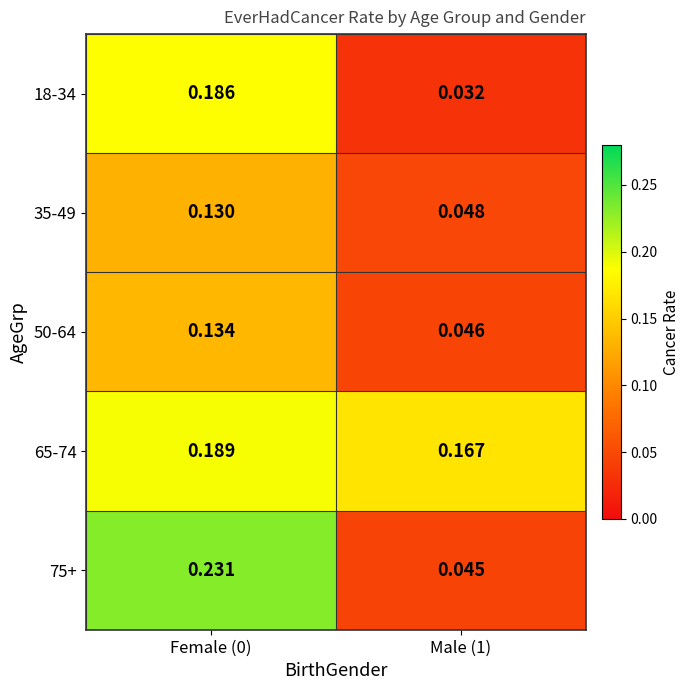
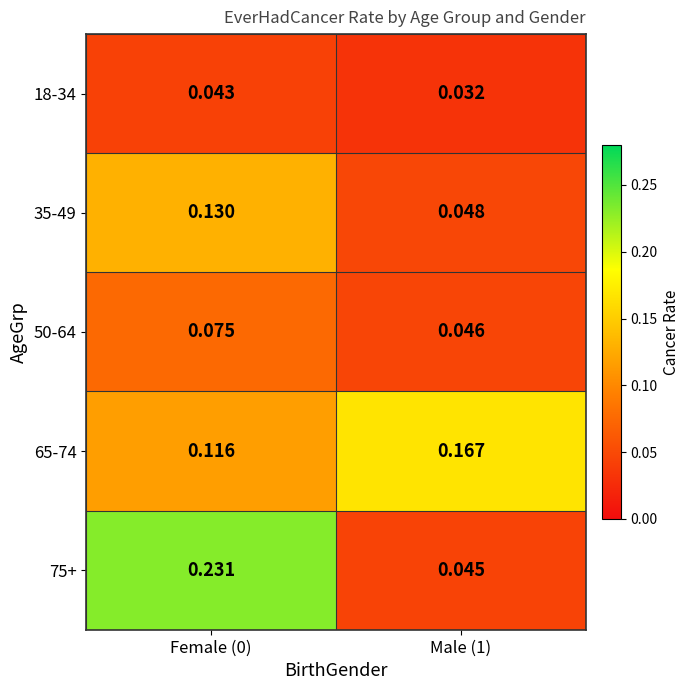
  {
    "18-34": {
-     "Female (0)": 0.186,
+     "Female (0)": 0.043,
      "Male (1)": 0.032
    },
    "35-49": {
      "Female (0)": 0.130,
      "Male (1)": 0.048
    },
    "50-64": {
-     "Female (0)": 0.134,
+     "Female (0)": 0.075,
      "Male (1)": 0.046
    },
    "65-74": {
-     "Female (0)": 0.189,
+     "Female (0)": 0.116,
      "Male (1)": 0.167
    },
    "75+": {
      "Female (0)": 0.231,
      "Male (1)": 0.045
    }
  }
